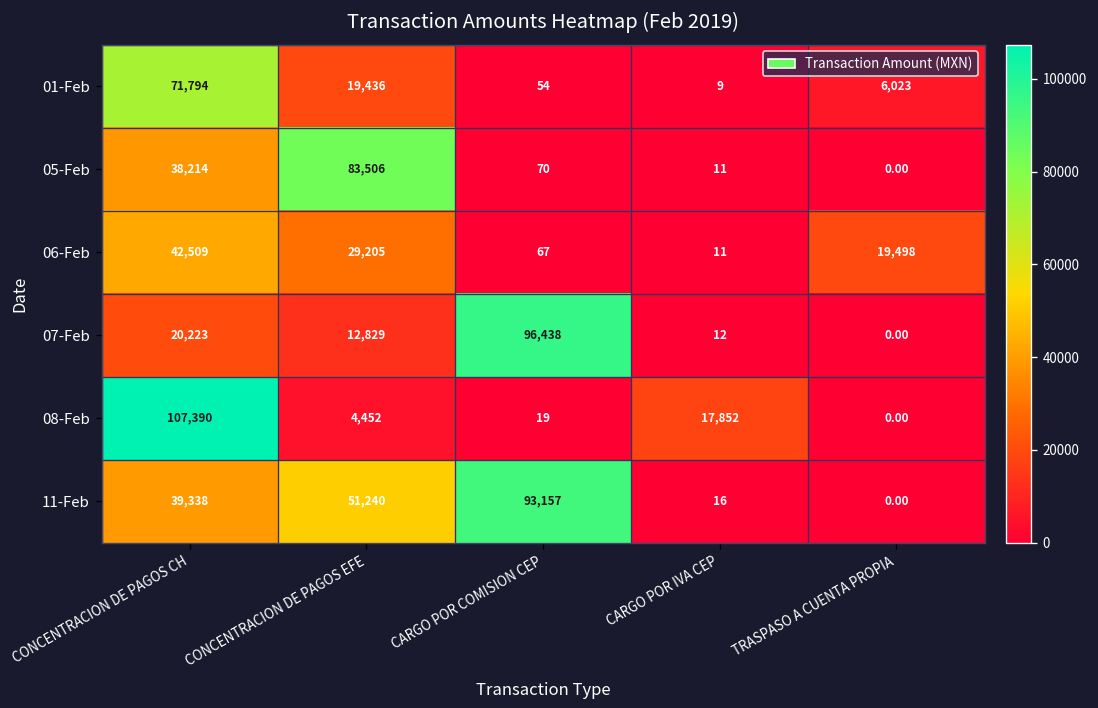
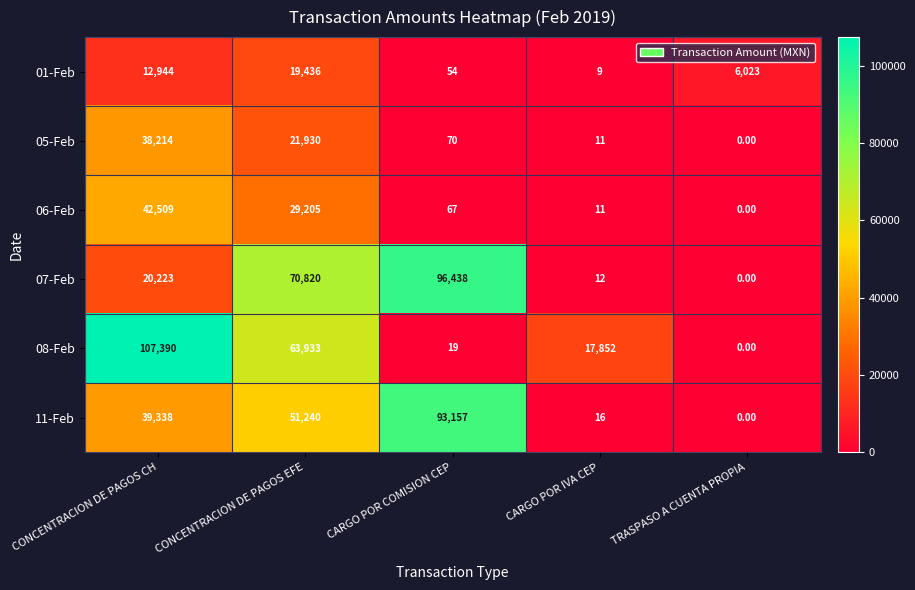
  {
    "01-Feb": {
-     "CONCENTRACION DE PAGOS CH": "71,794",
+     "CONCENTRACION DE PAGOS CH": "12,944",
      "CONCENTRACION DE PAGOS EFE": "19,436",
      "CARGO POR COMISION CEP": "54",
      "CARGO POR IVA CEP": "9",
      "TRASPASO A CUENTA PROPIA": "6,023"
    },
    "05-Feb": {
      "CONCENTRACION DE PAGOS CH": "38,214",
-     "CONCENTRACION DE PAGOS EFE": "83,506",
+     "CONCENTRACION DE PAGOS EFE": "21,930",
      "CARGO POR COMISION CEP": "70",
      "CARGO POR IVA CEP": "11",
      "TRASPASO A CUENTA PROPIA": "0.00"
    },
    "06-Feb": {
      "CONCENTRACION DE PAGOS CH": "42,509",
      "CONCENTRACION DE PAGOS EFE": "29,205",
      "CARGO POR COMISION CEP": "67",
      "CARGO POR IVA CEP": "11",
-     "TRASPASO A CUENTA PROPIA": "19,498"
+     "TRASPASO A CUENTA PROPIA": "0.00"
    },
    "07-Feb": {
      "CONCENTRACION DE PAGOS CH": "20,223",
-     "CONCENTRACION DE PAGOS EFE": "12,829",
+     "CONCENTRACION DE PAGOS EFE": "70,820",
      "CARGO POR COMISION CEP": "96,438",
      "CARGO POR IVA CEP": "12",
      "TRASPASO A CUENTA PROPIA": "0.00"
    },
    "08-Feb": {
      "CONCENTRACION DE PAGOS CH": "107,390",
-     "CONCENTRACION DE PAGOS EFE": "4,452",
+     "CONCENTRACION DE PAGOS EFE": "63,933",
      "CARGO POR COMISION CEP": "19",
      "CARGO POR IVA CEP": "17,852",
      "TRASPASO A CUENTA PROPIA": "0.00"
    },
    "11-Feb": {
      "CONCENTRACION DE PAGOS CH": "39,338",
      "CONCENTRACION DE PAGOS EFE": "51,240",
      "CARGO POR COMISION CEP": "93,157",
      "CARGO POR IVA CEP": "16",
      "TRASPASO A CUENTA PROPIA": "0.00"
    }
  }
